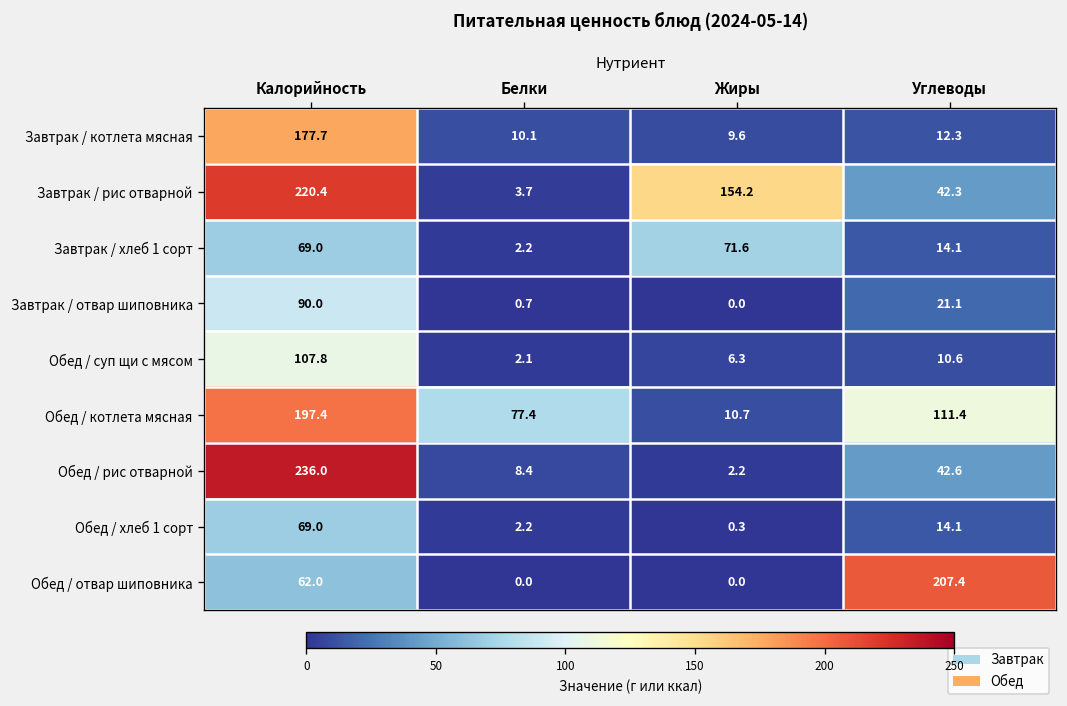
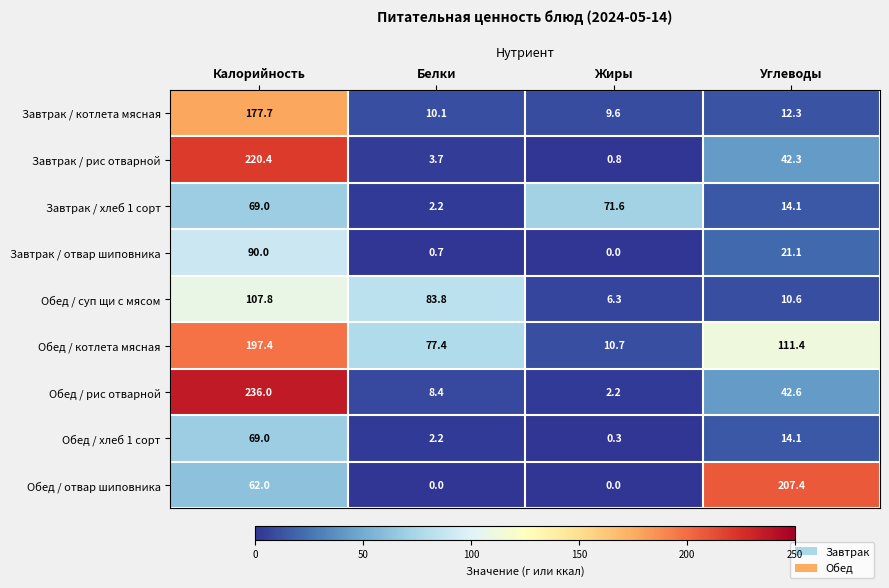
  {
    "Завтрак / котлета мясная": {
      "Калорийность": 177.7,
      "Белки": 10.1,
      "Жиры": 9.6,
      "Углеводы": 12.3
    },
    "Завтрак / рис отварной": {
      "Калорийность": 220.4,
      "Белки": 3.7,
-     "Жиры": 154.2,
+     "Жиры": 0.8,
      "Углеводы": 42.3
    },
    "Завтрак / хлеб 1 сорт": {
      "Калорийность": 69.0,
      "Белки": 2.2,
      "Жиры": 71.6,
      "Углеводы": 14.1
    },
    "Завтрак / отвар шиповника": {
      "Калорийность": 90.0,
      "Белки": 0.7,
      "Жиры": 0.0,
      "Углеводы": 21.1
    },
    "Обед / суп щи с мясом": {
      "Калорийность": 107.8,
-     "Белки": 2.1,
+     "Белки": 83.8,
      "Жиры": 6.3,
      "Углеводы": 10.6
    },
    "Обед / котлета мясная": {
      "Калорийность": 197.4,
      "Белки": 77.4,
      "Жиры": 10.7,
      "Углеводы": 111.4
    },
    "Обед / рис отварной": {
      "Калорийность": 236.0,
      "Белки": 8.4,
      "Жиры": 2.2,
      "Углеводы": 42.6
    },
    "Обед / хлеб 1 сорт": {
      "Калорийность": 69.0,
      "Белки": 2.2,
      "Жиры": 0.3,
      "Углеводы": 14.1
    },
    "Обед / отвар шиповника": {
      "Калорийность": 62.0,
      "Белки": 0.0,
      "Жиры": 0.0,
      "Углеводы": 207.4
    }
  }
